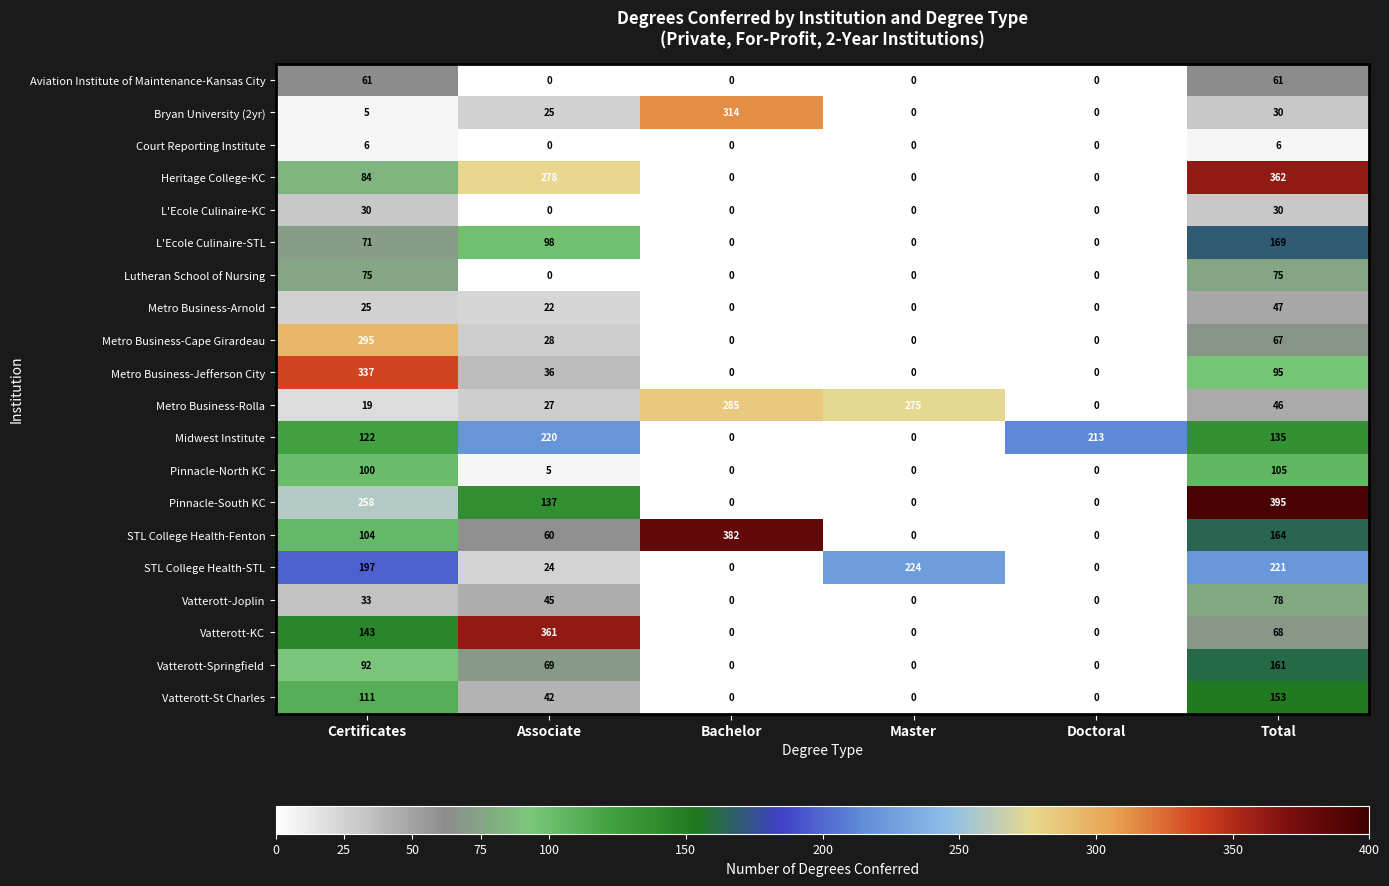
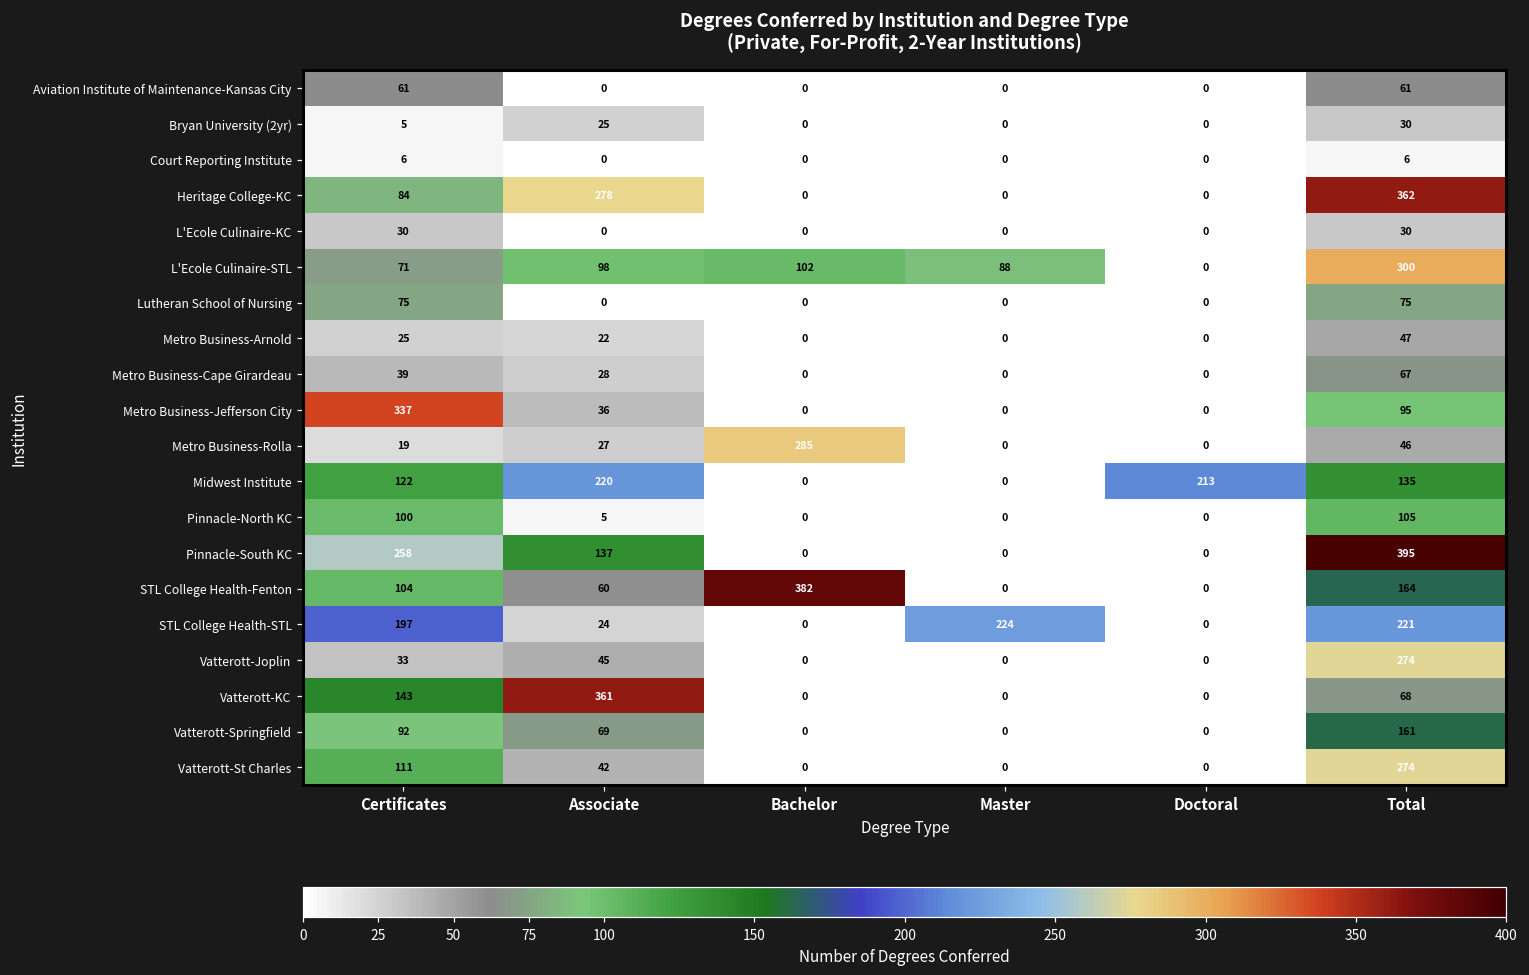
  {
    "Aviation Institute of Maintenance-Kansas City": {
      "Certificates": 61,
      "Associate": 0,
      "Bachelor": 0,
      "Master": 0,
      "Doctoral": 0,
      "Total": 61
    },
    "Bryan University (2yr)": {
      "Certificates": 5,
      "Associate": 25,
-     "Bachelor": 314,
+     "Bachelor": 0,
      "Master": 0,
      "Doctoral": 0,
      "Total": 30
    },
    "Court Reporting Institute": {
      "Certificates": 6,
      "Associate": 0,
      "Bachelor": 0,
      "Master": 0,
      "Doctoral": 0,
      "Total": 6
    },
    "Heritage College-KC": {
      "Certificates": 84,
      "Associate": 278,
      "Bachelor": 0,
      "Master": 0,
      "Doctoral": 0,
      "Total": 362
    },
    "L'Ecole Culinaire-KC": {
      "Certificates": 30,
      "Associate": 0,
      "Bachelor": 0,
      "Master": 0,
      "Doctoral": 0,
      "Total": 30
    },
    "L'Ecole Culinaire-STL": {
      "Certificates": 71,
      "Associate": 98,
-     "Bachelor": 0,
-     "Master": 0,
+     "Bachelor": 102,
+     "Master": 88,
      "Doctoral": 0,
-     "Total": 169
+     "Total": 300
    },
    "Lutheran School of Nursing": {
      "Certificates": 75,
      "Associate": 0,
      "Bachelor": 0,
      "Master": 0,
      "Doctoral": 0,
      "Total": 75
    },
    "Metro Business-Arnold": {
      "Certificates": 25,
      "Associate": 22,
      "Bachelor": 0,
      "Master": 0,
      "Doctoral": 0,
      "Total": 47
    },
    "Metro Business-Cape Girardeau": {
-     "Certificates": 295,
+     "Certificates": 39,
      "Associate": 28,
      "Bachelor": 0,
      "Master": 0,
      "Doctoral": 0,
      "Total": 67
    },
    "Metro Business-Jefferson City": {
      "Certificates": 337,
      "Associate": 36,
      "Bachelor": 0,
      "Master": 0,
      "Doctoral": 0,
      "Total": 95
    },
    "Metro Business-Rolla": {
      "Certificates": 19,
      "Associate": 27,
      "Bachelor": 285,
-     "Master": 275,
+     "Master": 0,
      "Doctoral": 0,
      "Total": 46
    },
    "Midwest Institute": {
      "Certificates": 122,
      "Associate": 220,
      "Bachelor": 0,
      "Master": 0,
      "Doctoral": 213,
      "Total": 135
    },
    "Pinnacle-North KC": {
      "Certificates": 100,
      "Associate": 5,
      "Bachelor": 0,
      "Master": 0,
      "Doctoral": 0,
      "Total": 105
    },
    "Pinnacle-South KC": {
      "Certificates": 258,
      "Associate": 137,
      "Bachelor": 0,
      "Master": 0,
      "Doctoral": 0,
      "Total": 395
    },
    "STL College Health-Fenton": {
      "Certificates": 104,
      "Associate": 60,
      "Bachelor": 382,
      "Master": 0,
      "Doctoral": 0,
      "Total": 164
    },
    "STL College Health-STL": {
      "Certificates": 197,
      "Associate": 24,
      "Bachelor": 0,
      "Master": 224,
      "Doctoral": 0,
      "Total": 221
    },
    "Vatterott-Joplin": {
      "Certificates": 33,
      "Associate": 45,
      "Bachelor": 0,
      "Master": 0,
      "Doctoral": 0,
-     "Total": 78
+     "Total": 274
    },
    "Vatterott-KC": {
      "Certificates": 143,
      "Associate": 361,
      "Bachelor": 0,
      "Master": 0,
      "Doctoral": 0,
      "Total": 68
    },
    "Vatterott-Springfield": {
      "Certificates": 92,
      "Associate": 69,
      "Bachelor": 0,
      "Master": 0,
      "Doctoral": 0,
      "Total": 161
    },
    "Vatterott-St Charles": {
      "Certificates": 111,
      "Associate": 42,
      "Bachelor": 0,
      "Master": 0,
      "Doctoral": 0,
-     "Total": 153
+     "Total": 274
    }
  }
